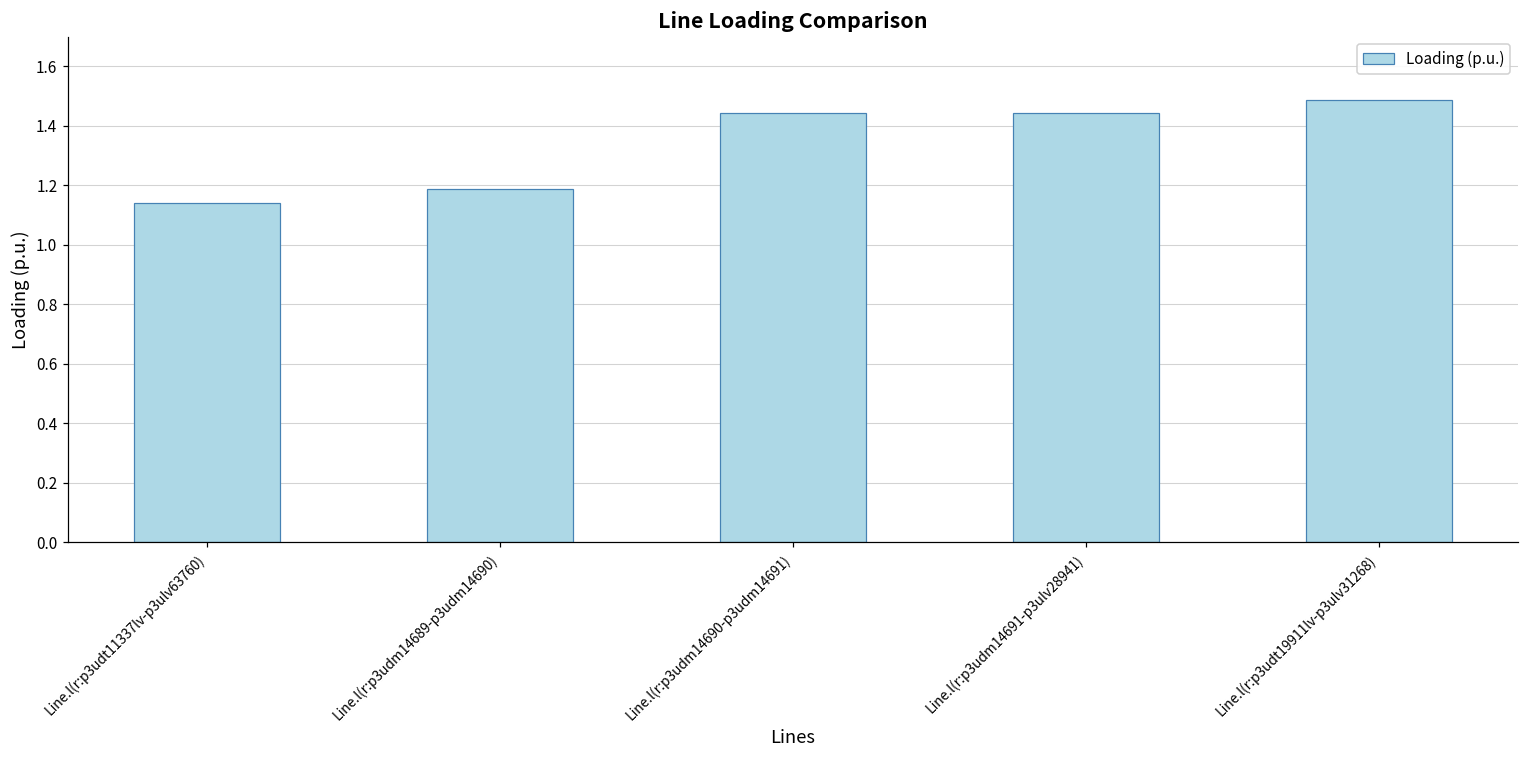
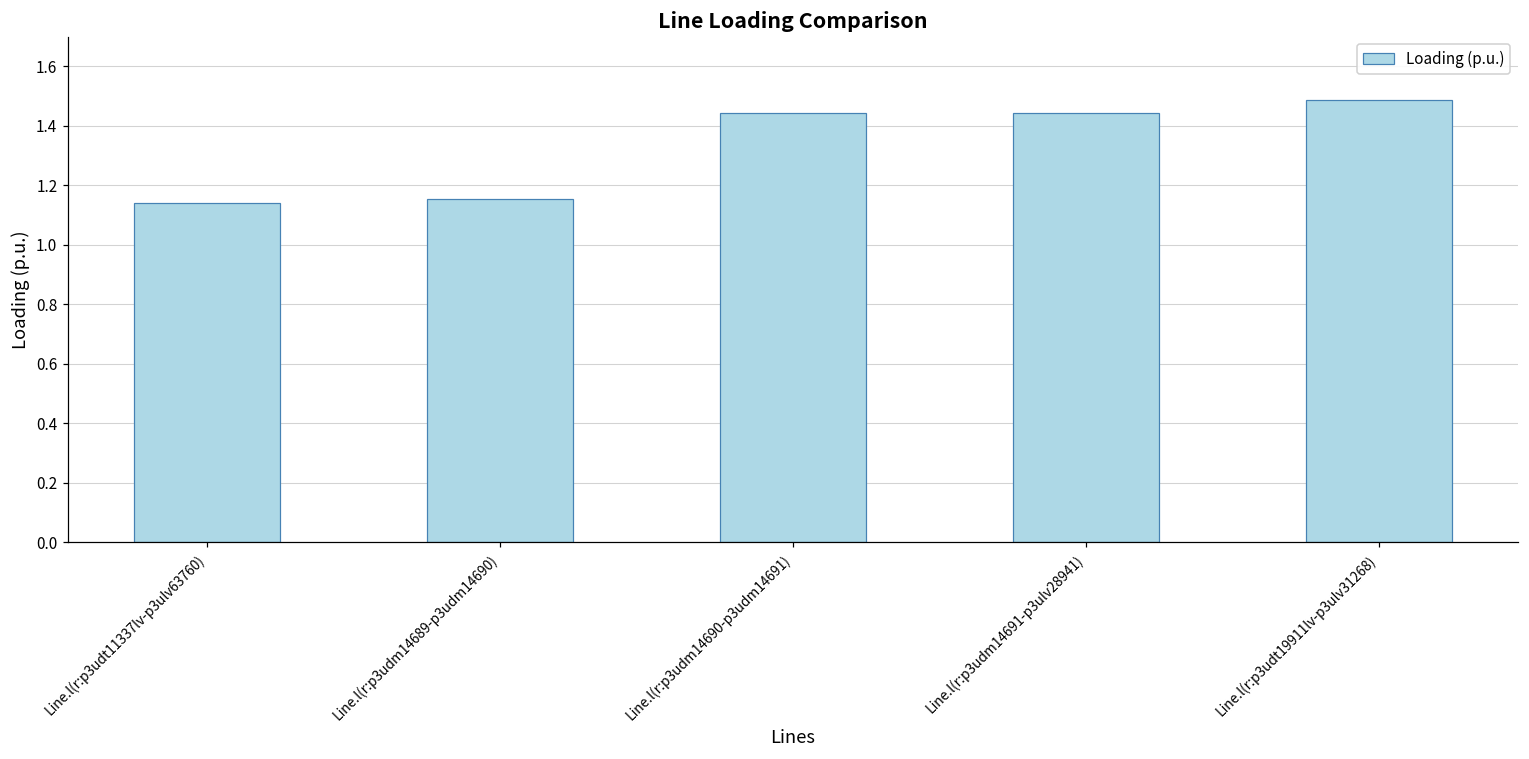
  {
    "Line.l(r:p3udt11337lv-p3ulv63760)": 1.14,
-   "Line.l(r:p3udm14689-p3udm14690)": 1.19,
+   "Line.l(r:p3udm14689-p3udm14690)": 1.15,
    "Line.l(r:p3udm14690-p3udm14691)": 1.44,
    "Line.l(r:p3udm14691-p3ulv28941)": 1.44,
    "Line.l(r:p3udt19911lv-p3ulv31268)": 1.49
  }
